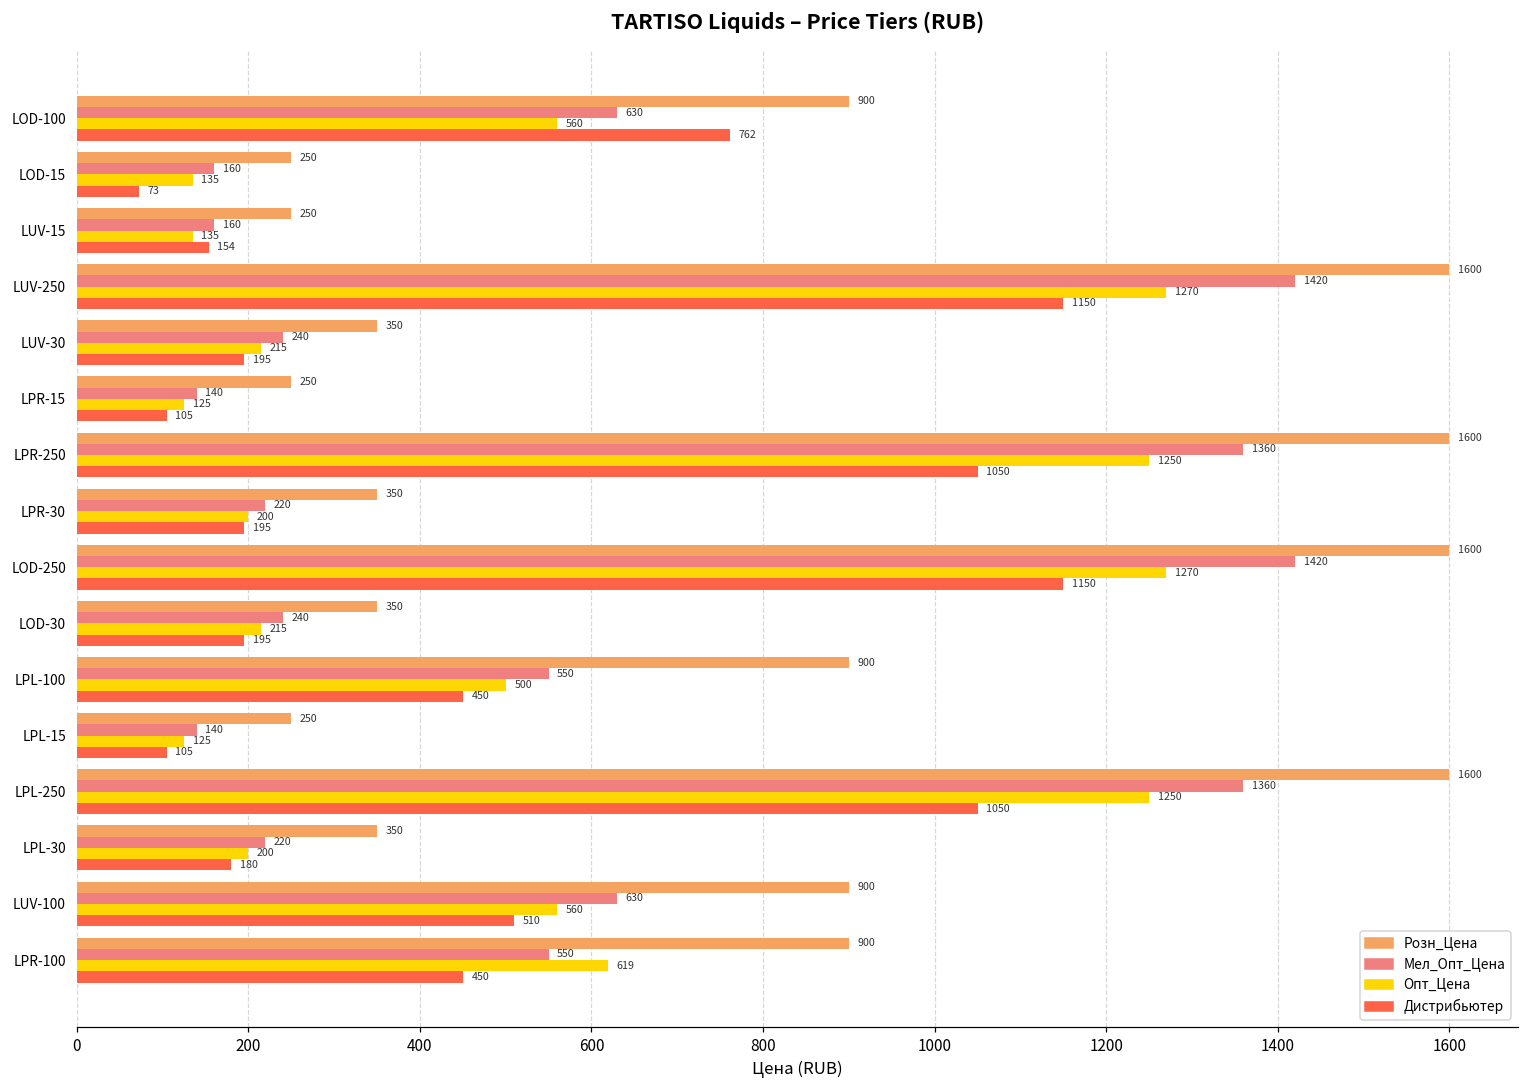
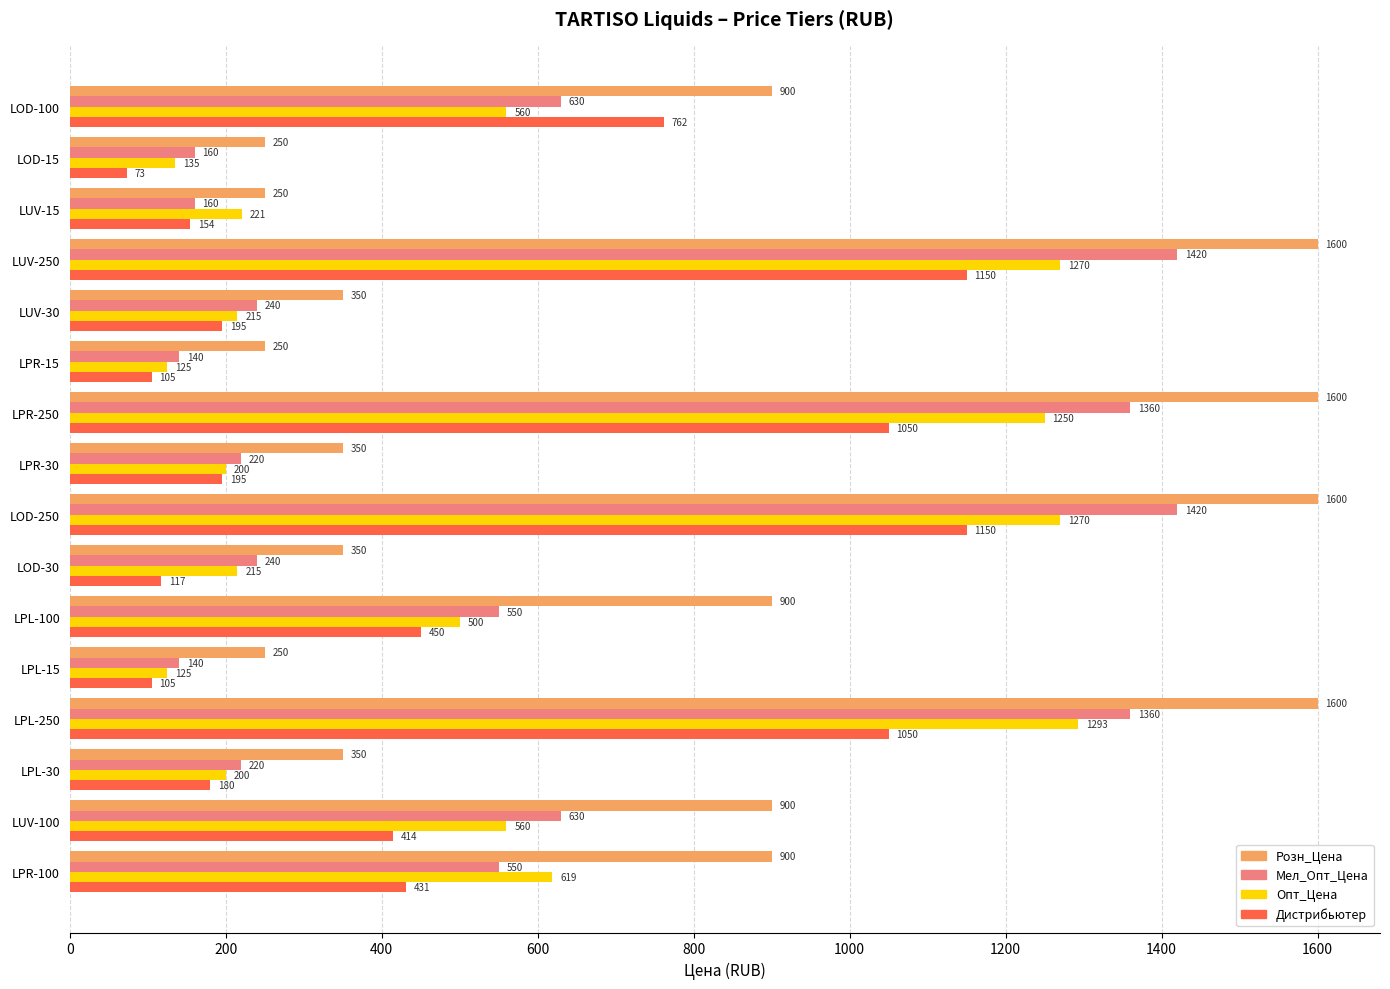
  {
    "Опт_Цена": {
      "LOD-100": 560,
      "LOD-15": 135,
-     "LUV-15": 135,
+     "LUV-15": 221,
      "LUV-250": 1270,
      "LUV-30": 215,
      "LPR-15": 125,
      "LPR-250": 1250,
      "LPR-30": 200,
      "LOD-250": 1270,
      "LOD-30": 215,
      "LPL-100": 500,
      "LPL-15": 125,
-     "LPL-250": 1250,
+     "LPL-250": 1293,
      "LPL-30": 200,
      "LUV-100": 560,
      "LPR-100": 619
    },
    "Дистрибьютер": {
      "LOD-100": 762,
      "LOD-15": 73,
      "LUV-15": 154,
      "LUV-250": 1150,
      "LUV-30": 195,
      "LPR-15": 105,
      "LPR-250": 1050,
      "LPR-30": 195,
      "LOD-250": 1150,
-     "LOD-30": 195,
+     "LOD-30": 117,
      "LPL-100": 450,
      "LPL-15": 105,
      "LPL-250": 1050,
      "LPL-30": 180,
-     "LUV-100": 510,
-     "LPR-100": 450
+     "LUV-100": 414,
+     "LPR-100": 431
    }
  }
